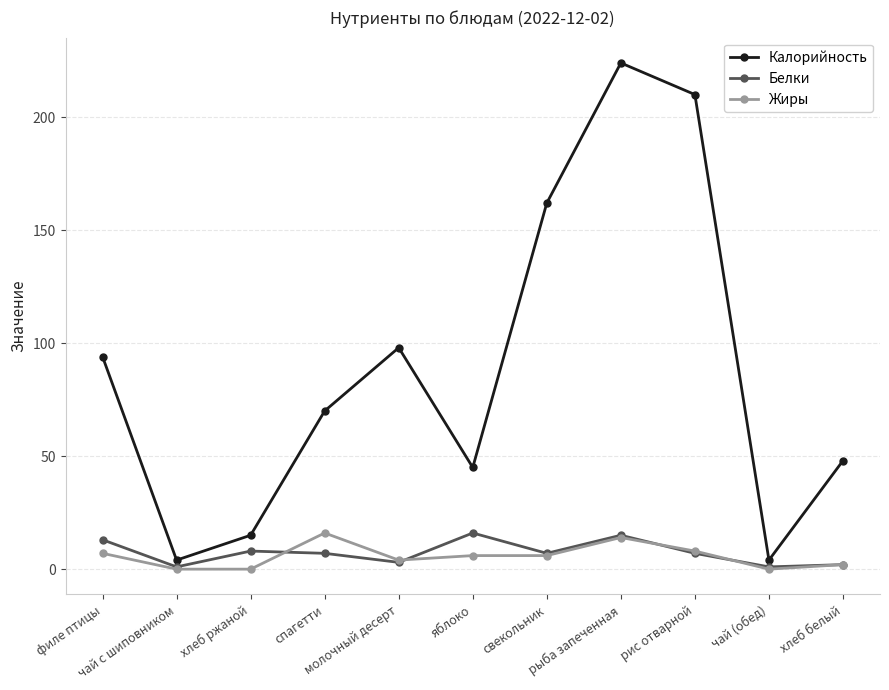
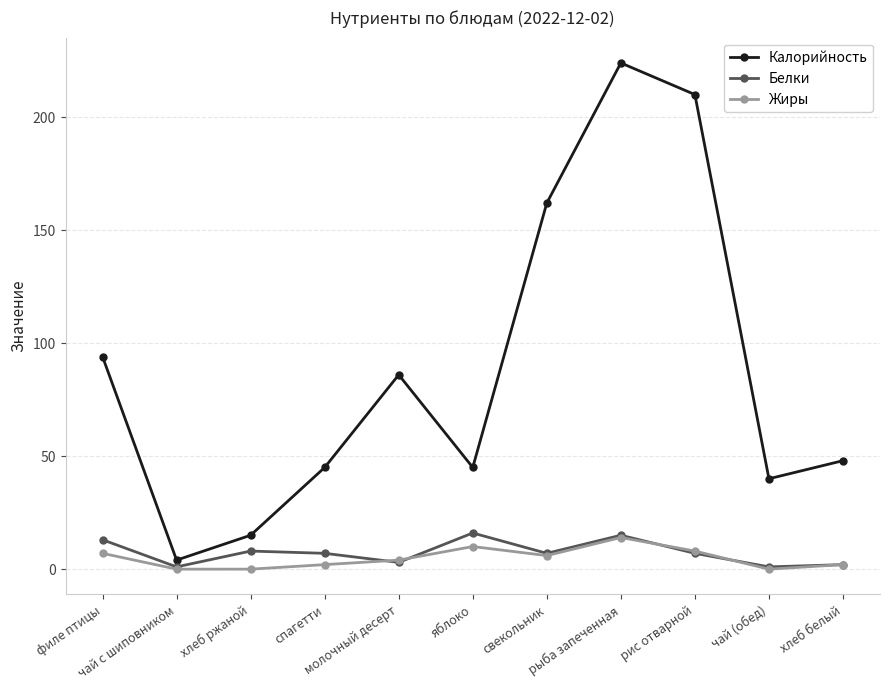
  {
    "Калорийность": {
      "филе птицы": 94,
      "чай с шиповником": 4,
      "хлеб ржаной": 15,
-     "спагетти": 70,
-     "молочный десерт": 98,
+     "спагетти": 45,
+     "молочный десерт": 86,
      "яблоко": 45,
      "свекольник": 162,
      "рыба запеченная": 224,
      "рис отварной": 210,
-     "чай (обед)": 4,
+     "чай (обед)": 40,
      "хлеб белый": 48
    },
    "Белки": {
      "филе птицы": 13,
      "хлеб ржаной": 8,
      "спагетти": 7,
      "яблоко": 16
    },
    "Жиры": {
      "филе птицы": 7,
      "хлеб ржаной": 0,
-     "спагетти": 16,
-     "яблоко": 6
+     "спагетти": 2,
+     "яблоко": 10
    }
  }
